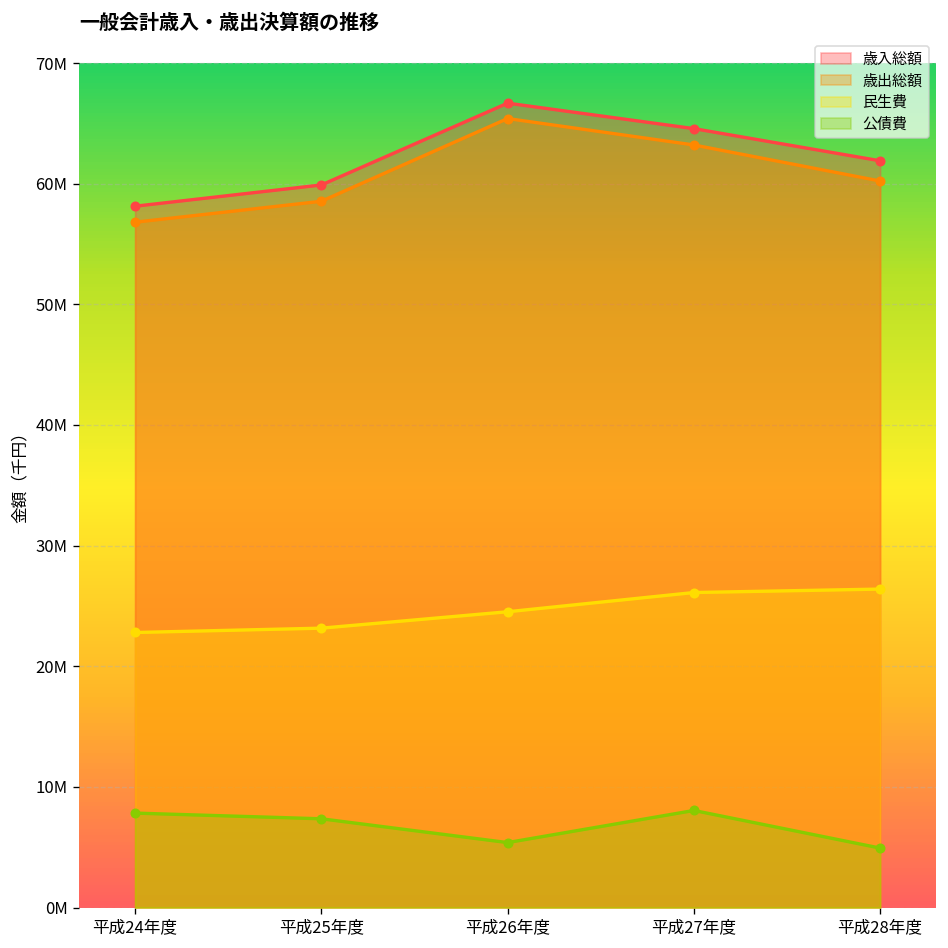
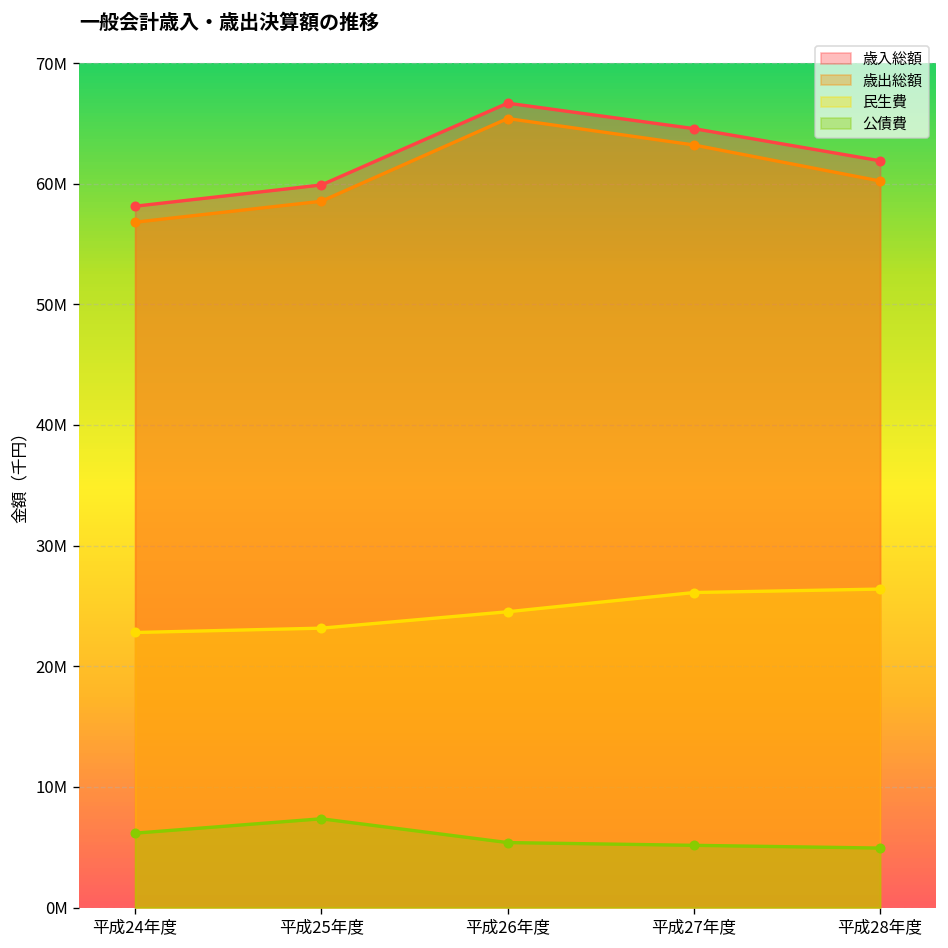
  {
    "公債費": {
-     "平成24年度": 7800000,
+     "平成24年度": 6200000,
      "平成25年度": 7400000,
      "平成26年度": 5400000,
-     "平成27年度": 8000000,
+     "平成27年度": 5200000,
      "平成28年度": 4900000
    }
  }
